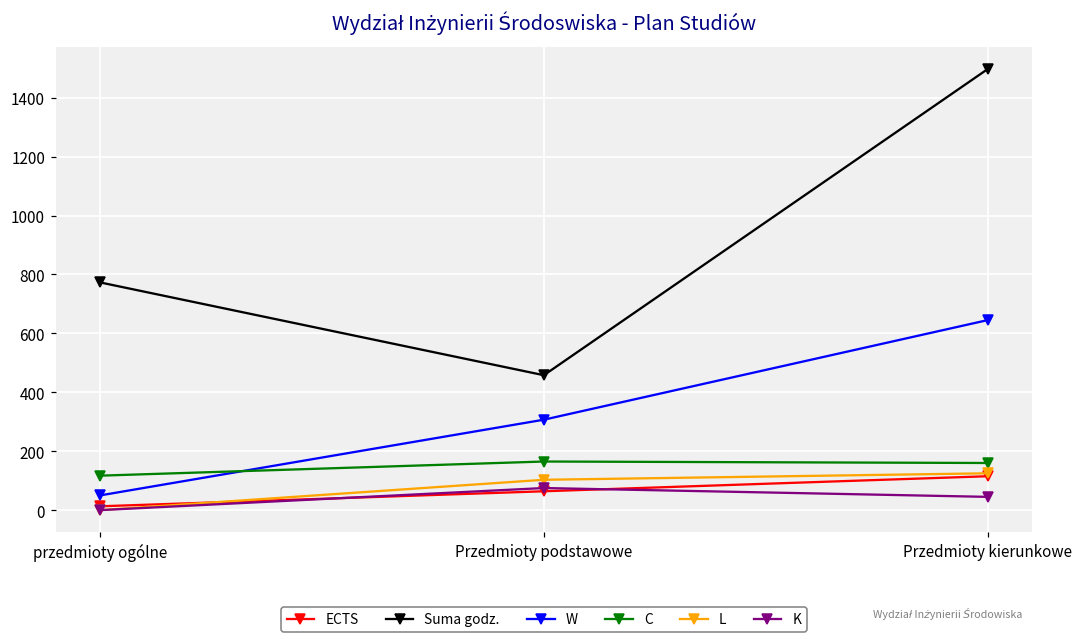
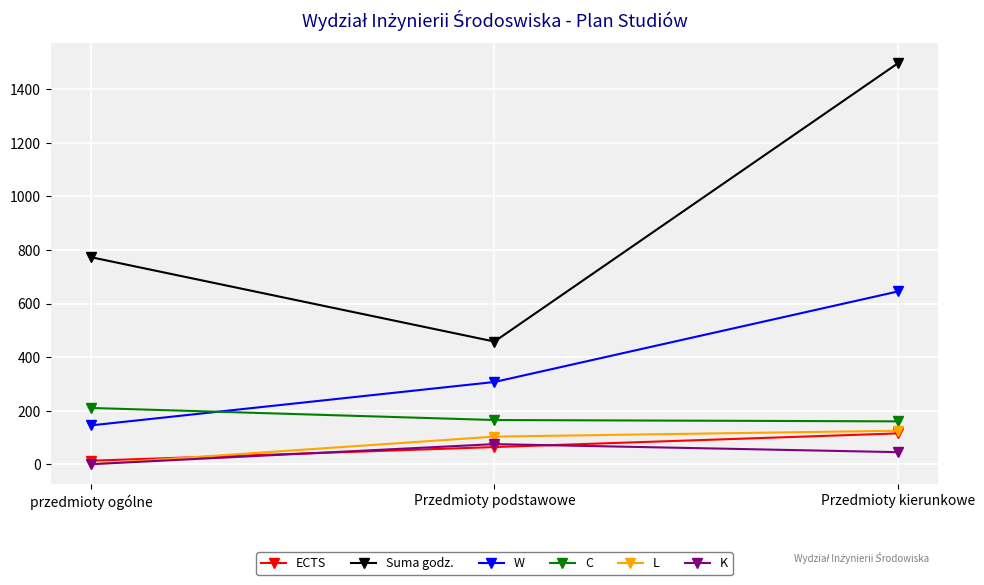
  {
    "ECTS": {
      "przedmioty ogólne": 10,
      "Przedmioty podstawowe": 60,
      "Przedmioty kierunkowe": 120
    },
    "Suma godz.": {
      "przedmioty ogólne": 770,
      "Przedmioty podstawowe": 460,
      "Przedmioty kierunkowe": 1500
    },
    "W": {
-     "przedmioty ogólne": 50,
+     "przedmioty ogólne": 150,
      "Przedmioty podstawowe": 310,
      "Przedmioty kierunkowe": 650
    },
    "C": {
-     "przedmioty ogólne": 120,
+     "przedmioty ogólne": 210,
      "Przedmioty podstawowe": 170,
      "Przedmioty kierunkowe": 160
    },
    "L": {
      "Przedmioty podstawowe": 100,
      "Przedmioty kierunkowe": 130
    },
    "K": {
      "Przedmioty podstawowe": 80,
      "Przedmioty kierunkowe": 50
    }
  }
